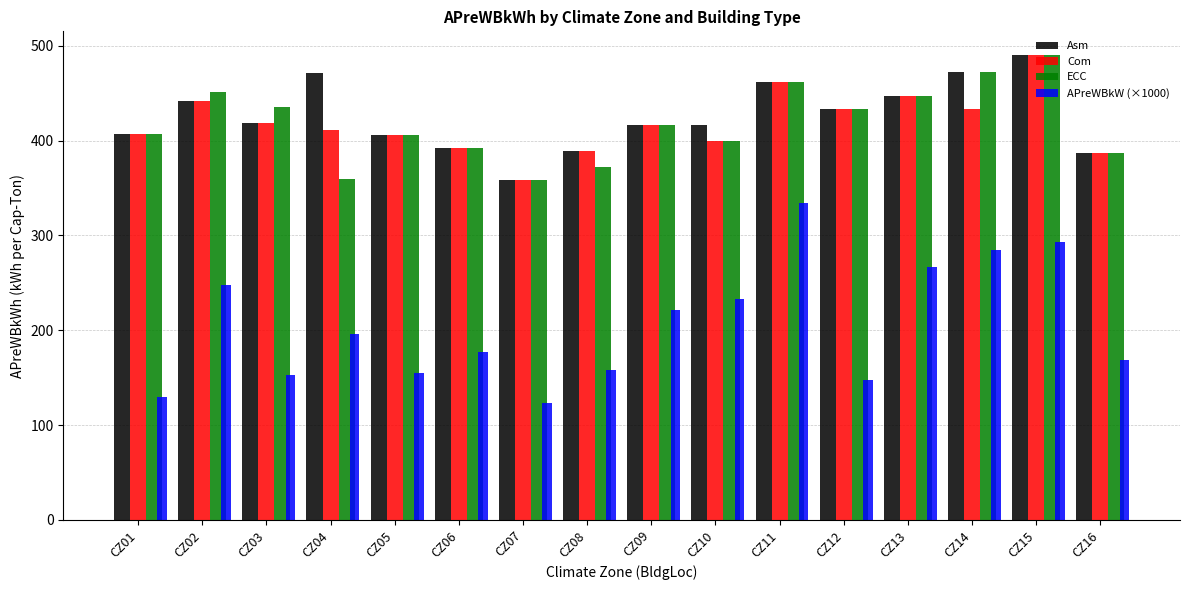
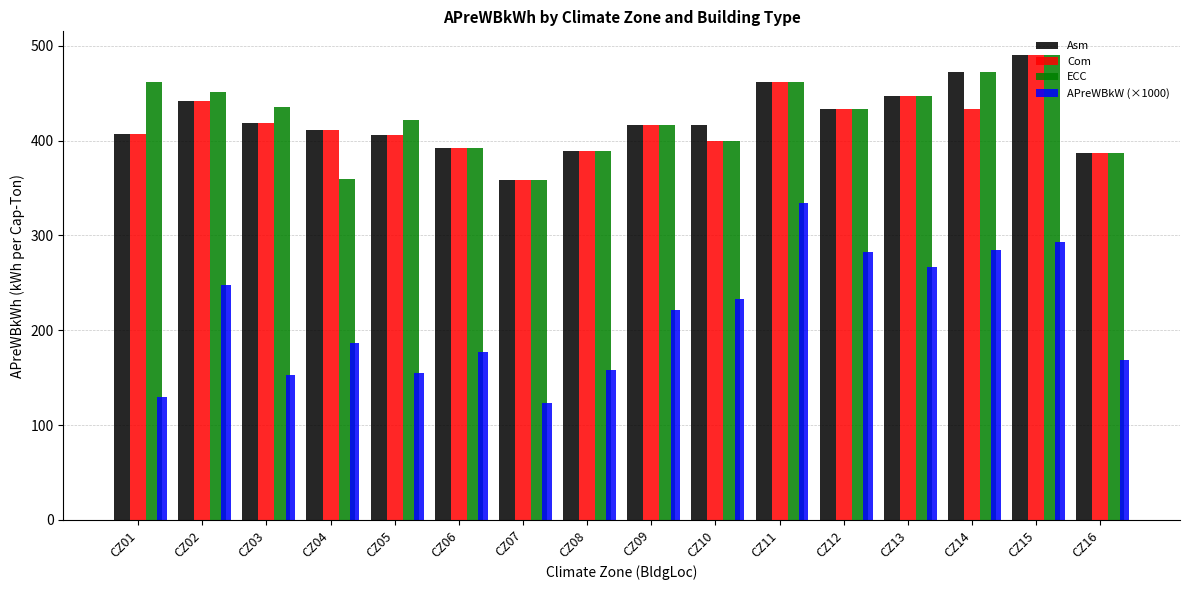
  {
    "Asm": {
      "CZ01": 410,
      "CZ02": 440,
      "CZ03": 420,
-     "CZ04": 470,
+     "CZ04": 410,
      "CZ05": 410,
      "CZ06": 390,
      "CZ07": 360,
      "CZ08": 390,
      "CZ09": 420,
      "CZ10": 420,
      "CZ11": 460,
      "CZ12": 430,
      "CZ13": 450,
      "CZ14": 470,
      "CZ15": 490,
      "CZ16": 390
    },
    "Com": {
      "CZ01": 410,
      "CZ02": 440,
      "CZ03": 420,
      "CZ04": 410,
      "CZ05": 410,
      "CZ06": 390,
      "CZ07": 360,
      "CZ08": 390,
      "CZ09": 420,
      "CZ10": 400,
      "CZ11": 460,
      "CZ12": 430,
      "CZ13": 450,
      "CZ14": 430,
      "CZ15": 490,
      "CZ16": 390
    },
    "ECC": {
-     "CZ01": 410,
+     "CZ01": 460,
      "CZ02": 450,
      "CZ03": 440,
      "CZ04": 360,
-     "CZ05": 410,
+     "CZ05": 420,
      "CZ06": 390,
      "CZ07": 360,
-     "CZ08": 370,
+     "CZ08": 390,
      "CZ09": 420,
      "CZ10": 400,
      "CZ11": 460,
      "CZ12": 430,
      "CZ13": 450,
      "CZ14": 470,
      "CZ15": 490,
      "CZ16": 390
    },
    "APreWBkW (×1000)": {
      "CZ01": 130,
      "CZ02": 250,
      "CZ03": 150,
-     "CZ04": 200,
+     "CZ04": 190,
      "CZ05": 160,
      "CZ06": 180,
      "CZ07": 120,
      "CZ08": 160,
      "CZ09": 220,
      "CZ10": 230,
      "CZ11": 330,
-     "CZ12": 150,
+     "CZ12": 280,
      "CZ13": 270,
      "CZ14": 290,
      "CZ15": 290,
      "CZ16": 170
    }
  }
